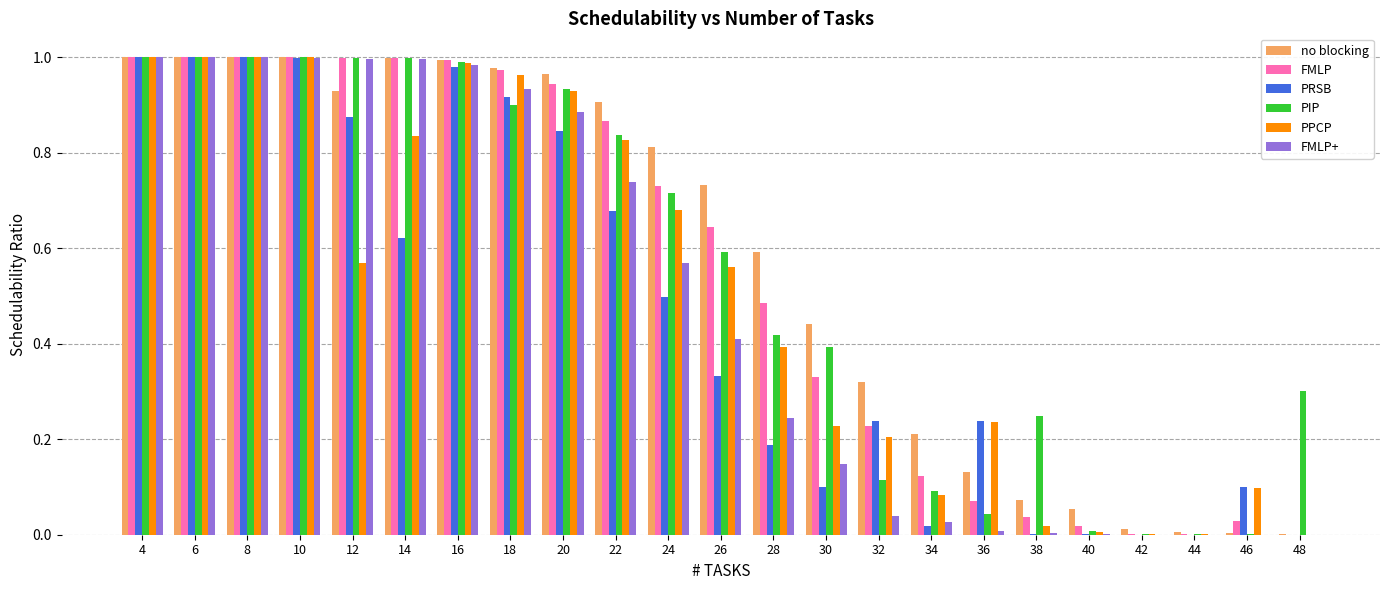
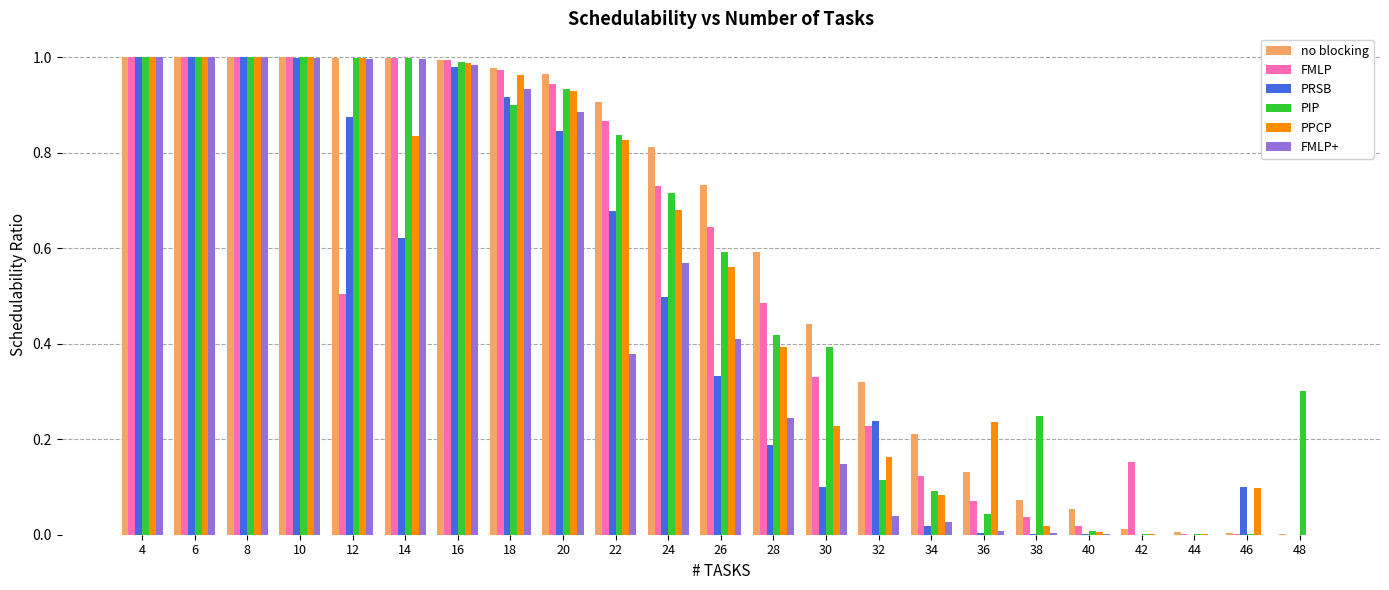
  {
    "no blocking": {
      "4": 1.00,
      "6": 1.00,
      "8": 1.00,
      "10": 1.00,
-     "12": 0.93,
+     "12": 1.00,
      "14": 1.00,
      "16": 0.99,
      "18": 0.98,
      "20": 0.96,
      "22": 0.91,
      "24": 0.81,
      "26": 0.73,
      "28": 0.59,
      "30": 0.44,
      "32": 0.32,
      "34": 0.21,
      "36": 0.13,
      "38": 0.07,
      "40": 0.05,
      "42": 0.01,
      "44": 0.01
    },
    "FMLP": {
      "4": 1.00,
      "6": 1.00,
      "8": 1.00,
      "10": 1.00,
-     "12": 1.00,
+     "12": 0.50,
      "14": 1.00,
      "16": 0.99,
      "18": 0.97,
      "20": 0.94,
      "22": 0.87,
      "24": 0.73,
      "26": 0.64,
      "28": 0.49,
      "30": 0.33,
      "32": 0.23,
      "34": 0.12,
      "36": 0.07,
      "38": 0.04,
      "40": 0.02,
-     "42": 0.00,
-     "46": 0.03,
+     "42": 0.15,
+     "46": 0.00,
      "48": 0.00
    },
    "PRSB": {
      "4": 1.00,
      "6": 1.00,
      "8": 1.00,
      "10": 1.00,
      "12": 0.87,
      "14": 0.62,
      "16": 0.98,
      "18": 0.92,
      "20": 0.85,
      "22": 0.68,
      "24": 0.50,
      "26": 0.33,
      "28": 0.19,
      "30": 0.10,
      "32": 0.24,
      "34": 0.02,
-     "36": 0.24,
+     "36": 0.00,
      "42": 0.00,
      "44": 0.00,
      "46": 0.10,
      "48": 0.00
    },
    "PIP": {
      "4": 1.00,
      "6": 1.00,
      "8": 1.00,
      "10": 1.00,
      "12": 1.00,
      "14": 1.00,
      "16": 0.99,
      "18": 0.90,
      "20": 0.93,
      "22": 0.84,
      "24": 0.72,
      "26": 0.59,
      "28": 0.42,
      "30": 0.39,
      "32": 0.12,
      "34": 0.09,
      "36": 0.04,
      "38": 0.25,
      "40": 0.01,
      "48": 0.30
    },
    "PPCP": {
      "4": 1.00,
      "6": 1.00,
      "8": 1.00,
      "10": 1.00,
-     "12": 0.57,
+     "12": 1.00,
      "14": 0.84,
      "16": 0.99,
      "18": 0.96,
      "20": 0.93,
      "22": 0.83,
      "24": 0.68,
      "26": 0.56,
      "28": 0.39,
      "30": 0.23,
-     "32": 0.20,
+     "32": 0.16,
      "34": 0.08,
      "36": 0.24,
      "38": 0.02,
      "40": 0.01,
      "46": 0.10,
      "48": 0.00
    },
    "FMLP+": {
      "4": 1.00,
      "6": 1.00,
      "8": 1.00,
      "10": 1.00,
      "12": 1.00,
      "14": 1.00,
      "16": 0.98,
      "18": 0.93,
      "20": 0.89,
-     "22": 0.74,
+     "22": 0.38,
      "24": 0.57,
      "26": 0.41,
      "28": 0.25,
      "30": 0.15,
      "32": 0.04,
      "34": 0.03,
      "36": 0.01,
      "42": 0.00,
      "44": 0.00,
      "46": 0.00,
      "48": 0.00
    }
  }
